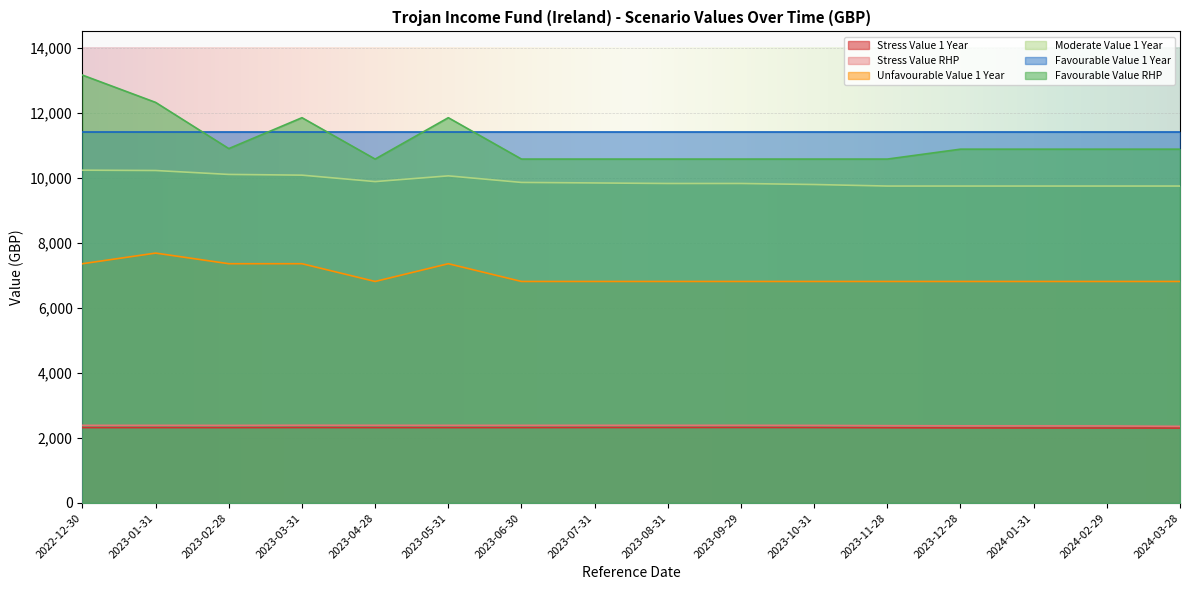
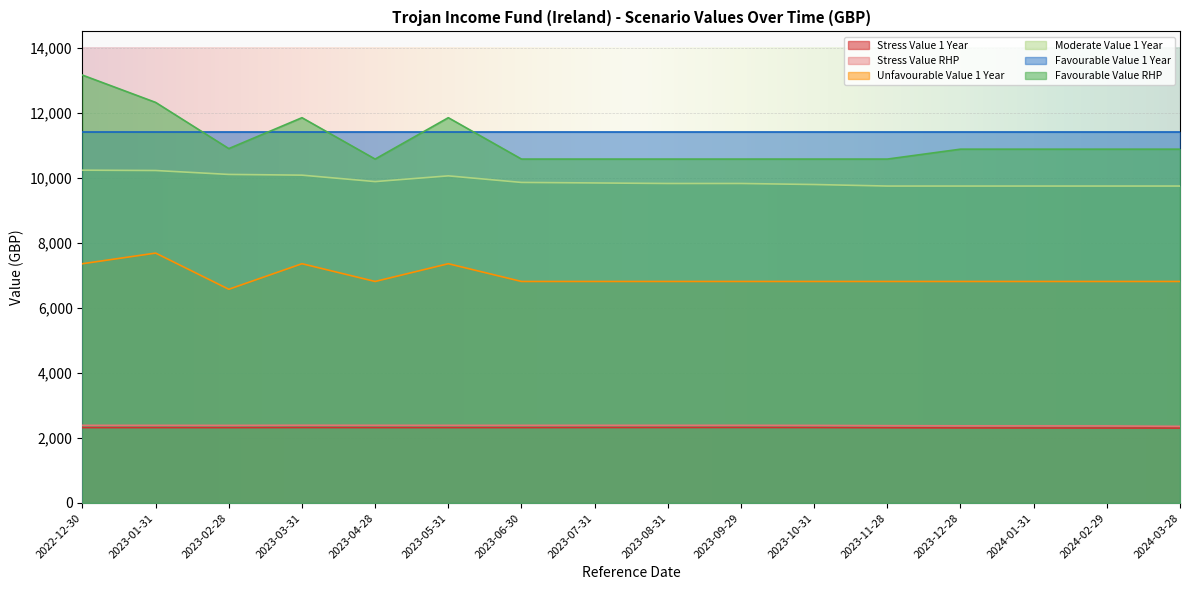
  {
    "Unfavourable Value 1 Year": {
      "2022-12-30": "7,400",
      "2023-01-31": "7,700",
-     "2023-02-28": "7,400",
+     "2023-02-28": "6,600",
      "2023-03-31": "7,400",
      "2023-04-28": "6,800",
      "2023-05-31": "7,400",
      "2023-06-30": "6,800",
      "2023-07-31": "6,800",
      "2023-08-31": "6,800",
      "2023-09-29": "6,800",
      "2023-10-31": "6,800",
      "2023-11-28": "6,800",
      "2023-12-28": "6,800",
      "2024-01-31": "6,800",
      "2024-02-29": "6,800",
      "2024-03-28": "6,800"
    },
    "Moderate Value 1 Year": {
      "2022-12-30": "10,200",
      "2023-01-31": "10,200",
      "2023-02-28": "10,100",
      "2023-03-31": "10,100",
      "2023-04-28": "9,900",
      "2023-05-31": "10,100",
      "2023-06-30": "9,900",
      "2023-07-31": "9,800",
      "2023-08-31": "9,800",
      "2023-09-29": "9,800",
      "2023-10-31": "9,800",
      "2023-11-28": "9,700",
      "2023-12-28": "9,700",
      "2024-01-31": "9,700",
      "2024-02-29": "9,700",
      "2024-03-28": "9,700"
    },
    "Favourable Value 1 Year": {
      "2022-12-30": "11,400",
      "2023-01-31": "11,400",
      "2023-02-28": "11,400",
      "2023-03-31": "11,400",
      "2023-04-28": "11,400",
      "2023-05-31": "11,400",
      "2023-06-30": "11,400",
      "2023-07-31": "11,400",
      "2023-08-31": "11,400",
      "2023-09-29": "11,400",
      "2023-10-31": "11,400",
      "2023-11-28": "11,400",
      "2023-12-28": "11,400",
      "2024-01-31": "11,400",
      "2024-02-29": "11,400",
      "2024-03-28": "11,400"
    },
    "Favourable Value RHP": {
      "2022-12-30": "13,200",
      "2023-01-31": "12,300",
      "2023-02-28": "10,900",
      "2023-03-31": "11,800",
      "2023-04-28": "10,600",
      "2023-05-31": "11,800",
      "2023-06-30": "10,600",
      "2023-07-31": "10,600",
      "2023-08-31": "10,600",
      "2023-09-29": "10,600",
      "2023-10-31": "10,600",
      "2023-11-28": "10,600",
      "2023-12-28": "10,900",
      "2024-01-31": "10,900",
      "2024-02-29": "10,900",
      "2024-03-28": "10,900"
    }
  }
